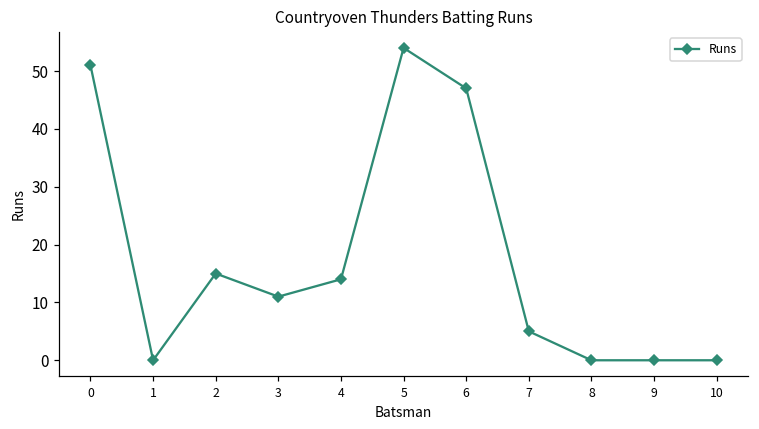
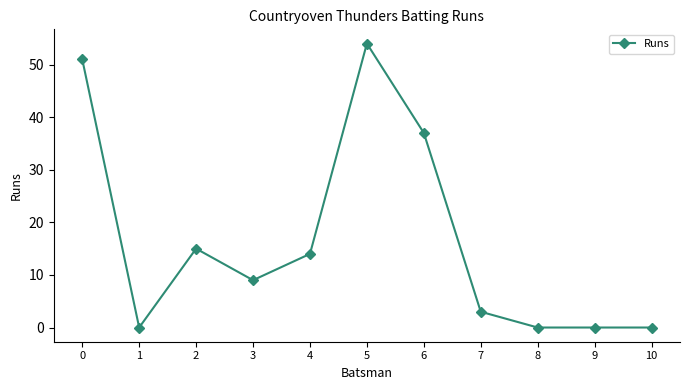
  {
    "0": 51,
    "1": 0,
    "2": 15,
-   "3": 11,
+   "3": 9,
    "4": 14,
    "5": 54,
-   "6": 47,
-   "7": 5,
+   "6": 37,
+   "7": 3,
    "8": 0,
    "9": 0,
    "10": 0
  }
